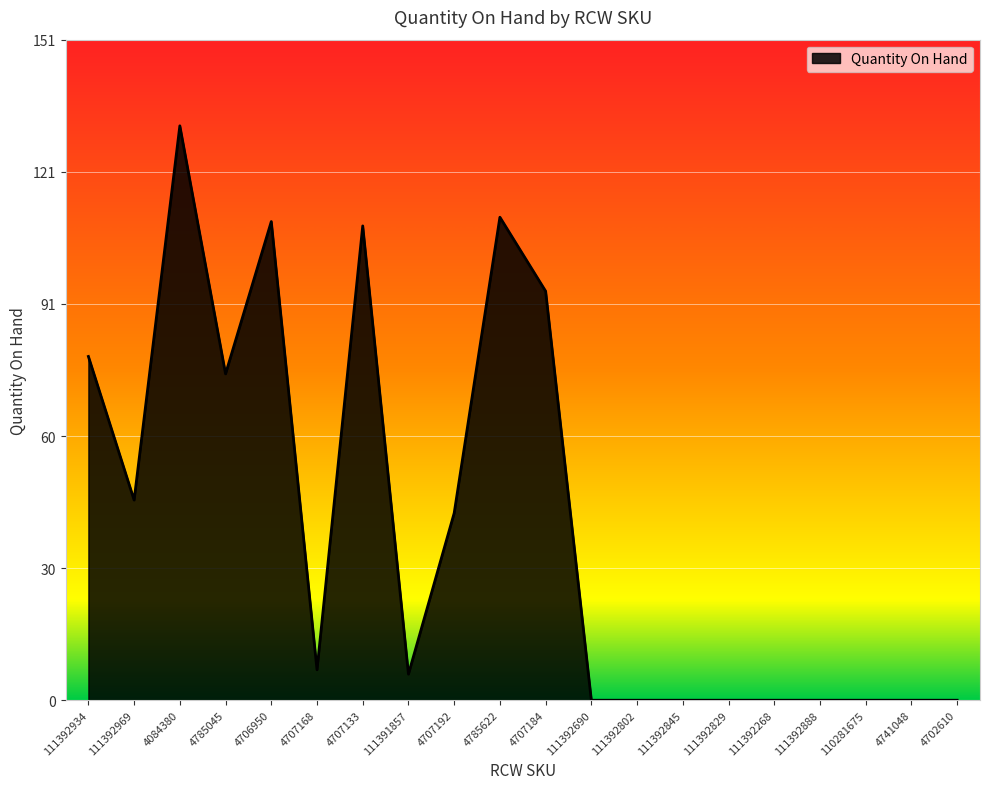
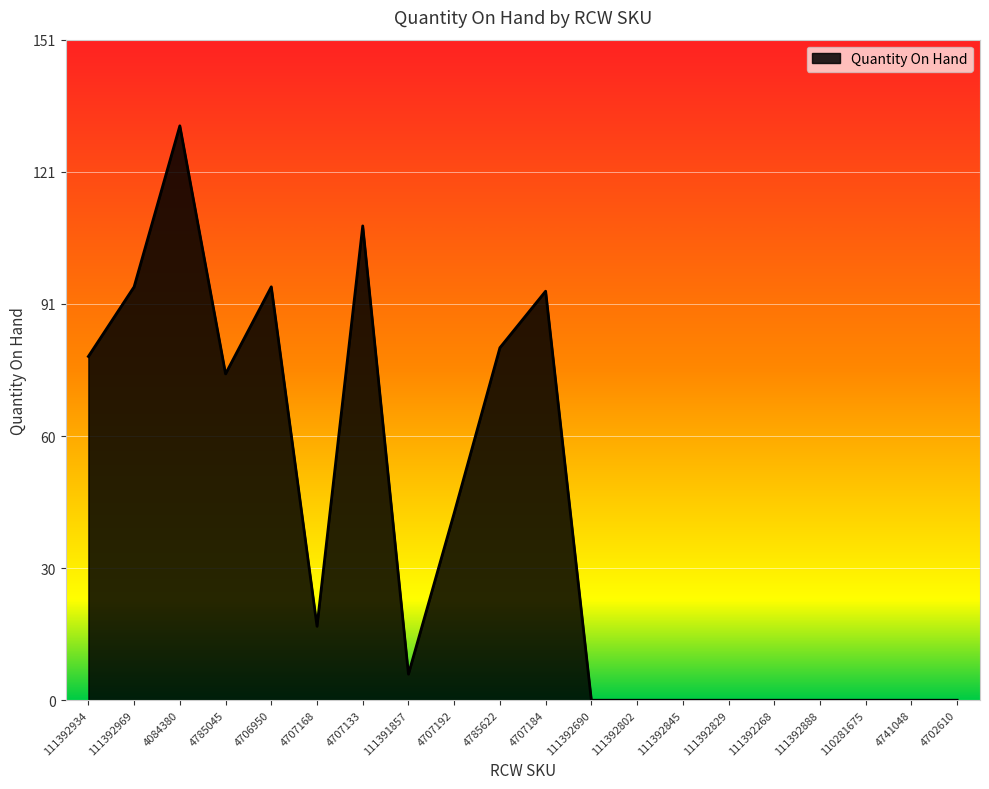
  {
    "111392934": 79,
-   "111392969": 46,
+   "111392969": 95,
    "4084380": 132,
    "4785045": 75,
-   "4706950": 110,
-   "4707168": 7,
+   "4706950": 95,
+   "4707168": 17,
    "4707133": 109,
    "111391857": 6,
    "4707192": 43,
-   "4785622": 111,
+   "4785622": 81,
    "4707184": 94,
    "111392690": 0,
    "111392802": 0,
    "111392845": 0,
    "111392829": 0,
    "111392268": 0,
    "111392888": 0,
    "110281675": 0,
    "4741048": 0,
    "4702610": 0
  }
